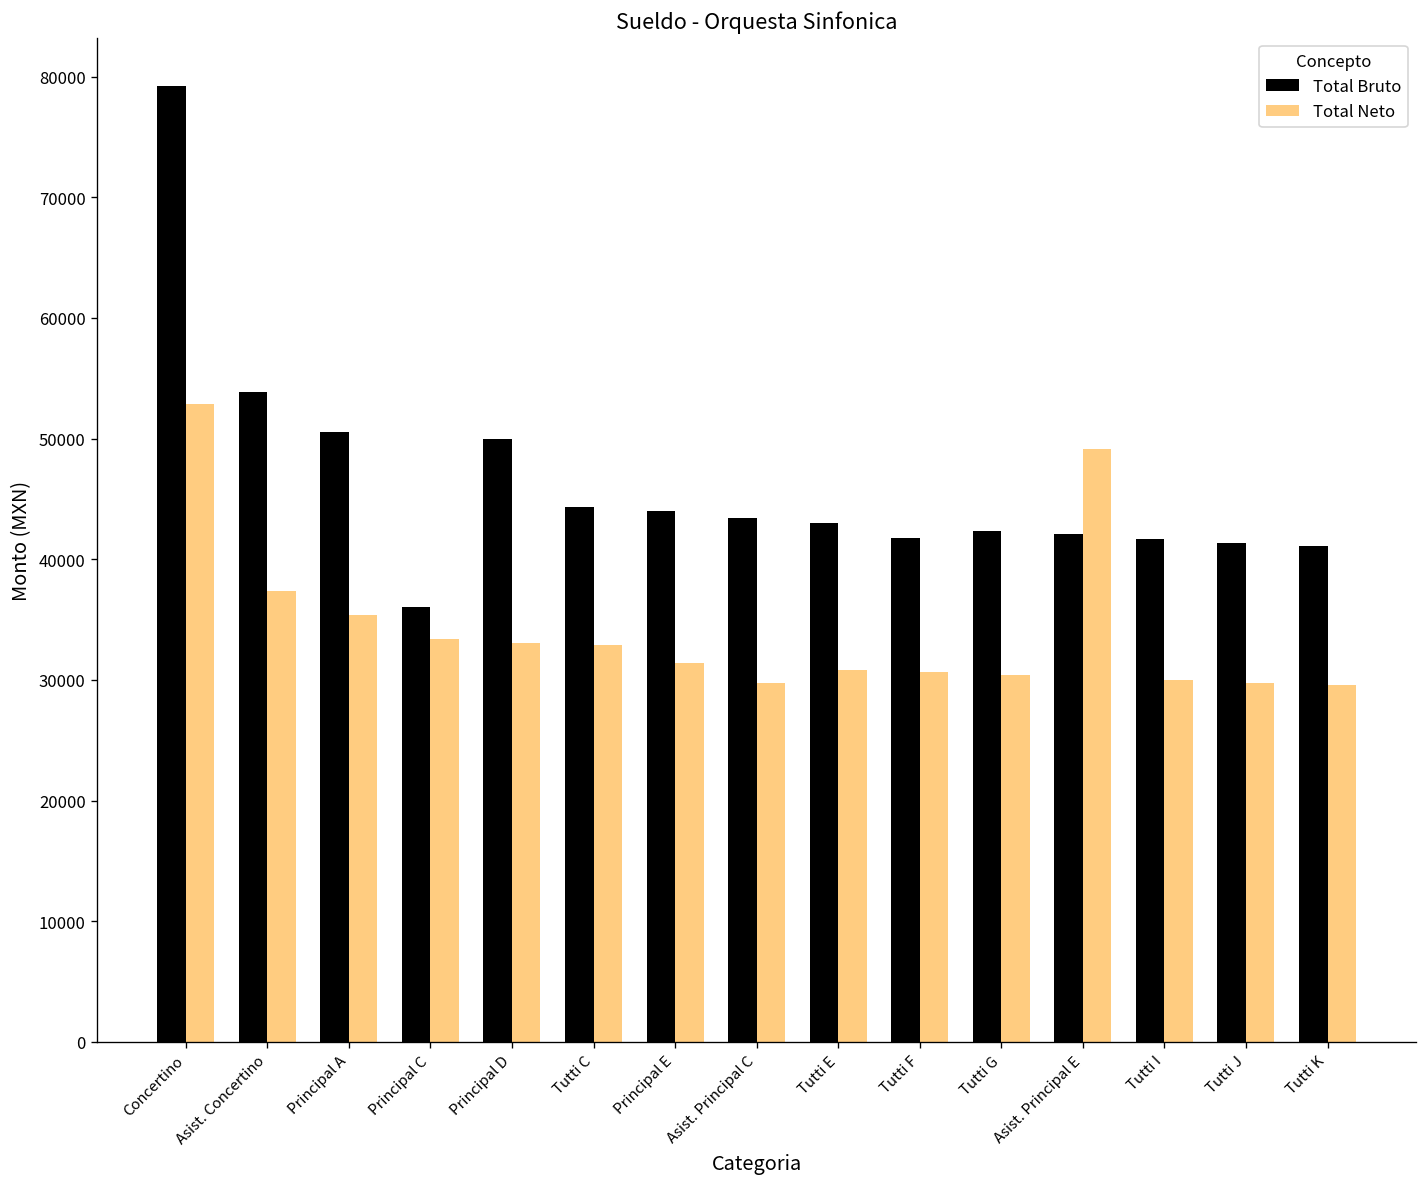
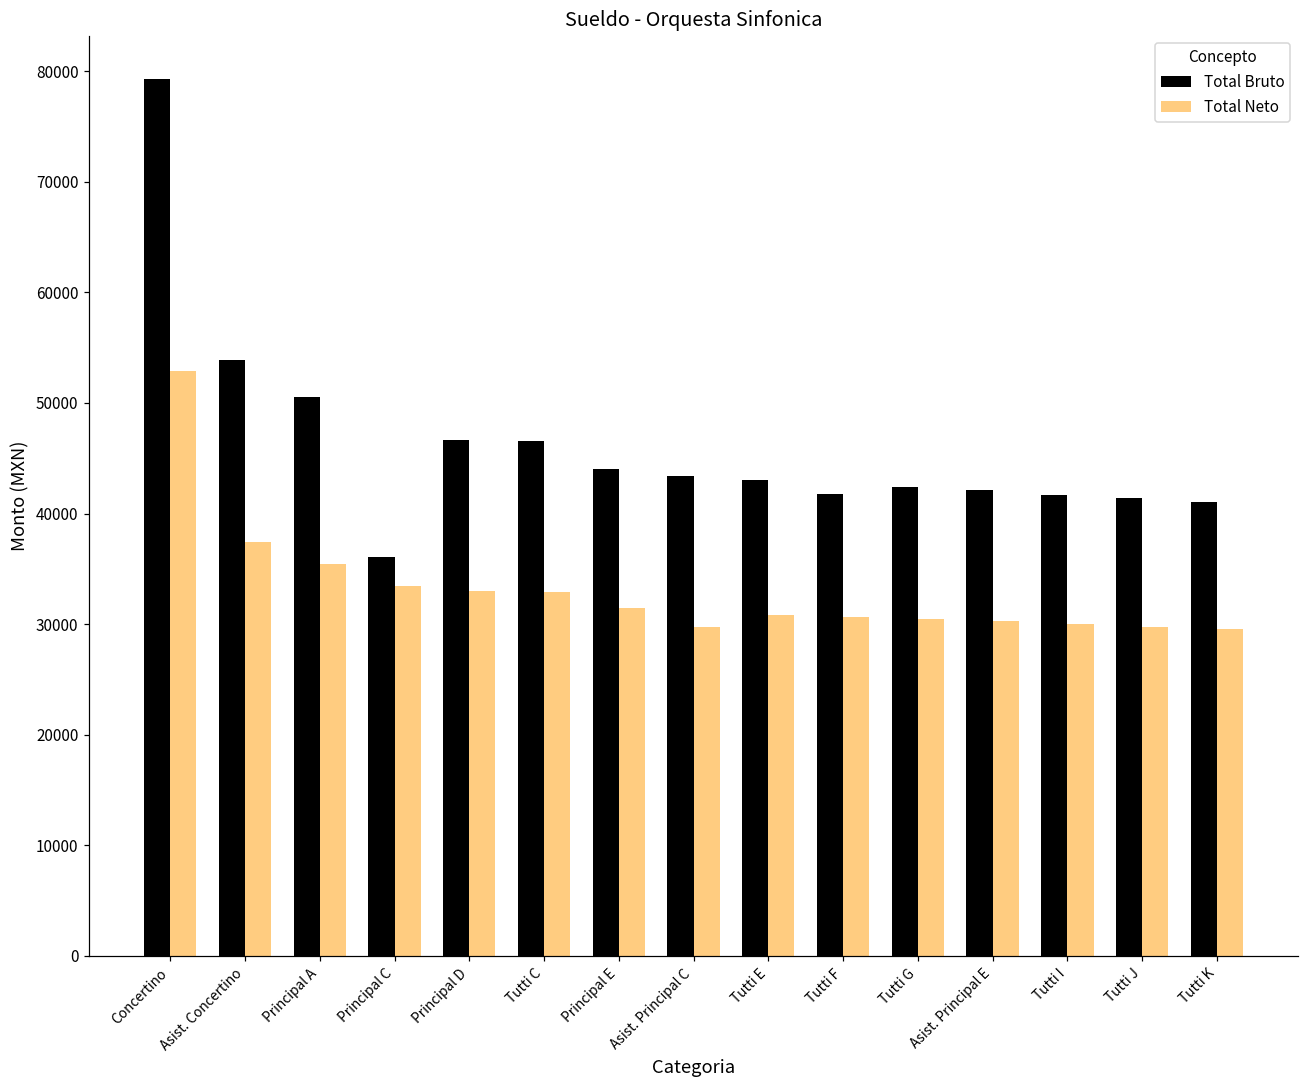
  {
    "Total Bruto": {
      "Concertino": 79300,
      "Asist. Concertino": 53900,
      "Principal A": 50600,
      "Principal C": 36100,
-     "Principal D": 50000,
-     "Tutti C": 44300,
+     "Principal D": 46700,
+     "Tutti C": 46500,
      "Principal E": 44000,
      "Asist. Principal C": 43400,
      "Tutti E": 43000,
      "Tutti F": 41800,
      "Tutti G": 42400,
      "Asist. Principal E": 42100,
      "Tutti I": 41700,
      "Tutti J": 41400,
      "Tutti K": 41100
    },
    "Total Neto": {
      "Concertino": 52900,
      "Asist. Concertino": 37400,
      "Principal A": 35400,
      "Principal C": 33400,
      "Principal D": 33000,
      "Tutti C": 32900,
      "Principal E": 31400,
      "Asist. Principal C": 29800,
      "Tutti E": 30800,
      "Tutti F": 30600,
      "Tutti G": 30400,
-     "Asist. Principal E": 49100,
+     "Asist. Principal E": 30300,
      "Tutti I": 30000,
      "Tutti J": 29800,
      "Tutti K": 29600
    }
  }
